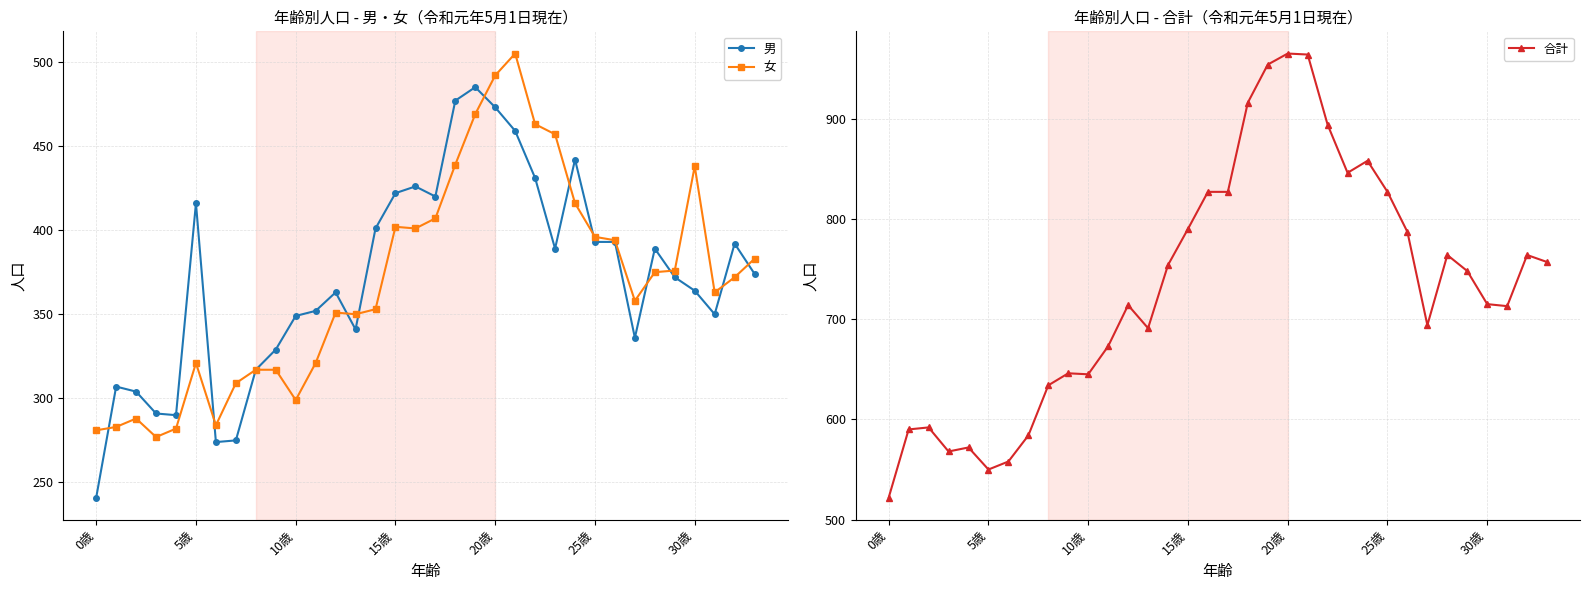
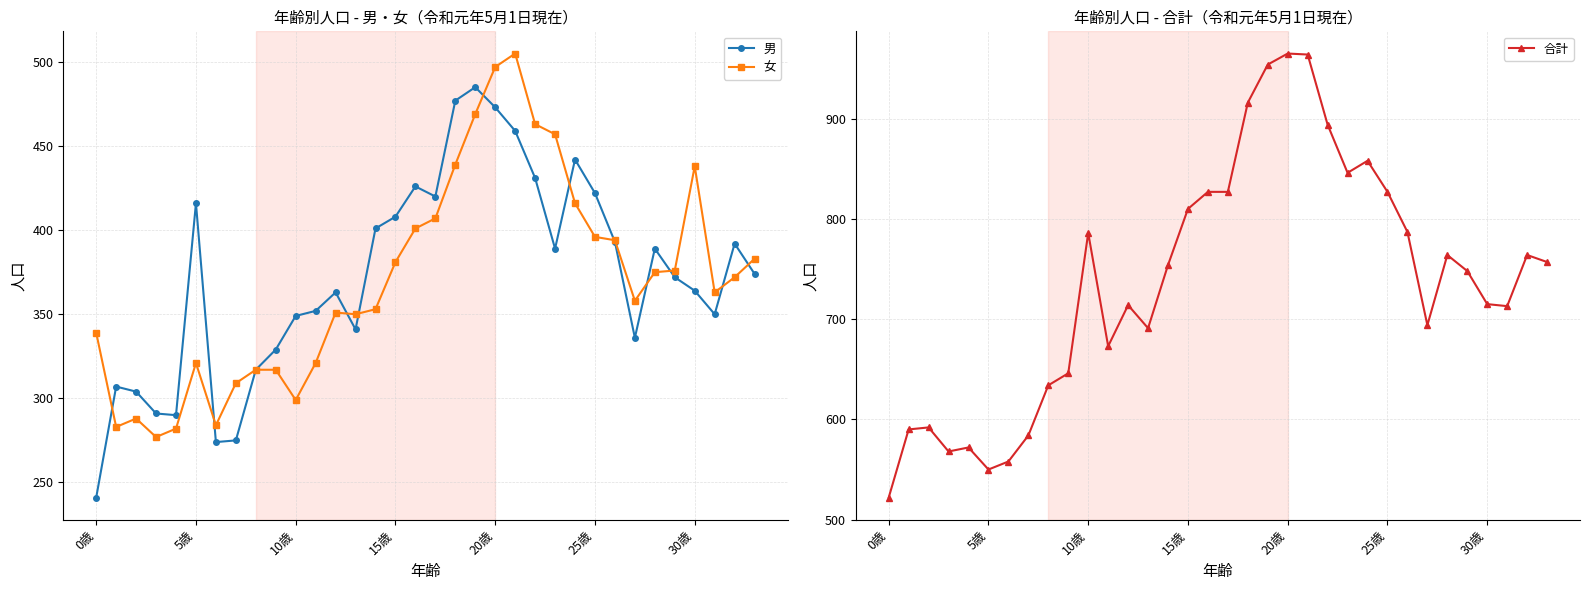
  {
    "年齢別人口 - 男・女（令和元年5月1日現在）": {
      "男": {
        "0歳": 241,
        "5歳": 416,
        "10歳": 349,
-       "15歳": 422,
+       "15歳": 408,
        "20歳": 473,
-       "25歳": 393,
+       "25歳": 422,
        "30歳": 364
      },
      "女": {
-       "0歳": 281,
+       "0歳": 339,
        "5歳": 321,
        "10歳": 299,
-       "15歳": 402,
-       "20歳": 492,
+       "15歳": 381,
+       "20歳": 497,
        "25歳": 396,
        "30歳": 438
      }
    },
    "年齢別人口 - 合計（令和元年5月1日現在）": {
      "0歳": 522,
      "5歳": 550,
-     "10歳": 645,
-     "15歳": 790,
+     "10歳": 786,
+     "15歳": 810,
      "20歳": 965,
      "25歳": 827,
      "30歳": 715
    }
  }
